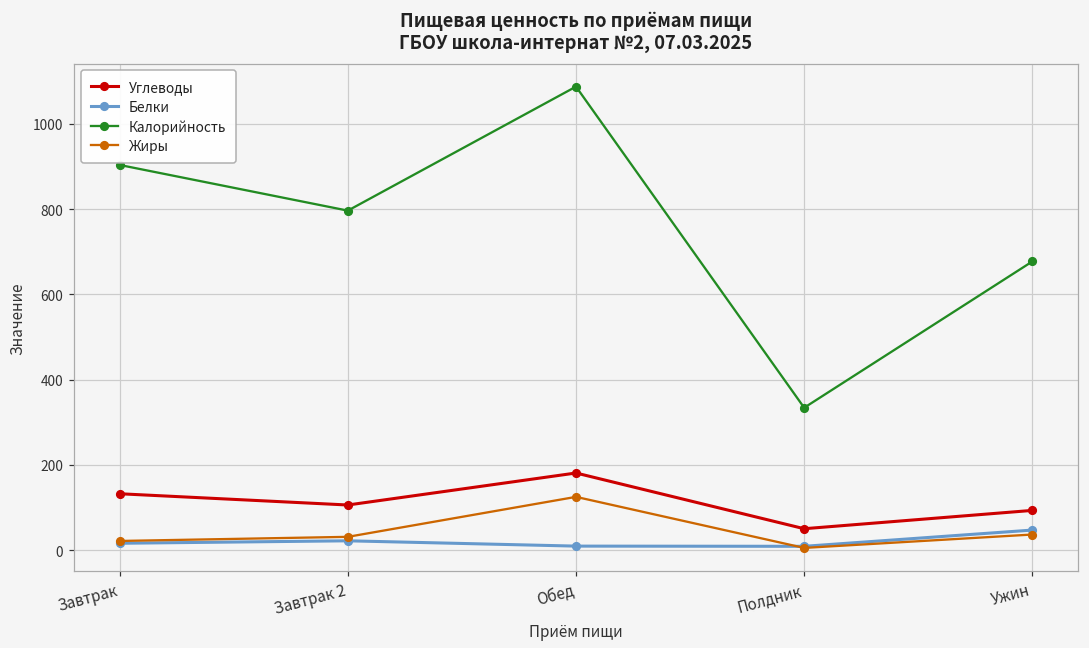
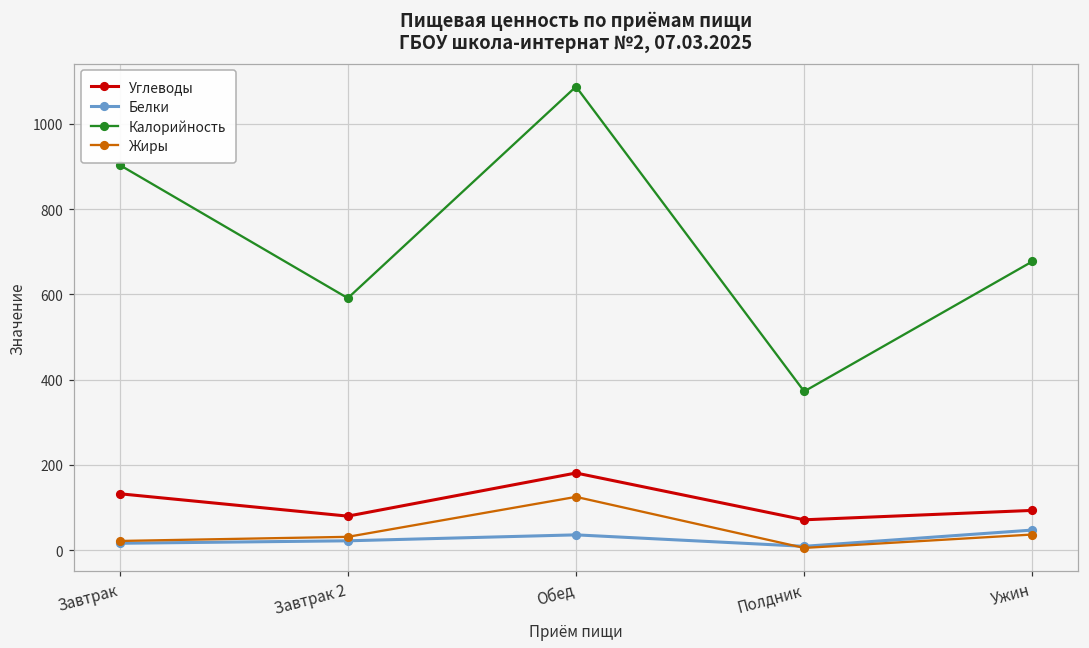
  {
    "Углеводы": {
      "Завтрак": 130,
-     "Завтрак 2": 110,
+     "Завтрак 2": 80,
      "Обед": 180,
-     "Полдник": 50,
+     "Полдник": 70,
      "Ужин": 90
    },
    "Белки": {
      "Завтрак 2": 20,
-     "Обед": 10,
+     "Обед": 40,
      "Ужин": 50
    },
    "Калорийность": {
      "Завтрак": 900,
-     "Завтрак 2": 800,
+     "Завтрак 2": 590,
      "Обед": 1090,
-     "Полдник": 330,
+     "Полдник": 370,
      "Ужин": 680
    },
    "Жиры": {
      "Завтрак 2": 30,
      "Обед": 120,
      "Ужин": 40
    }
  }
